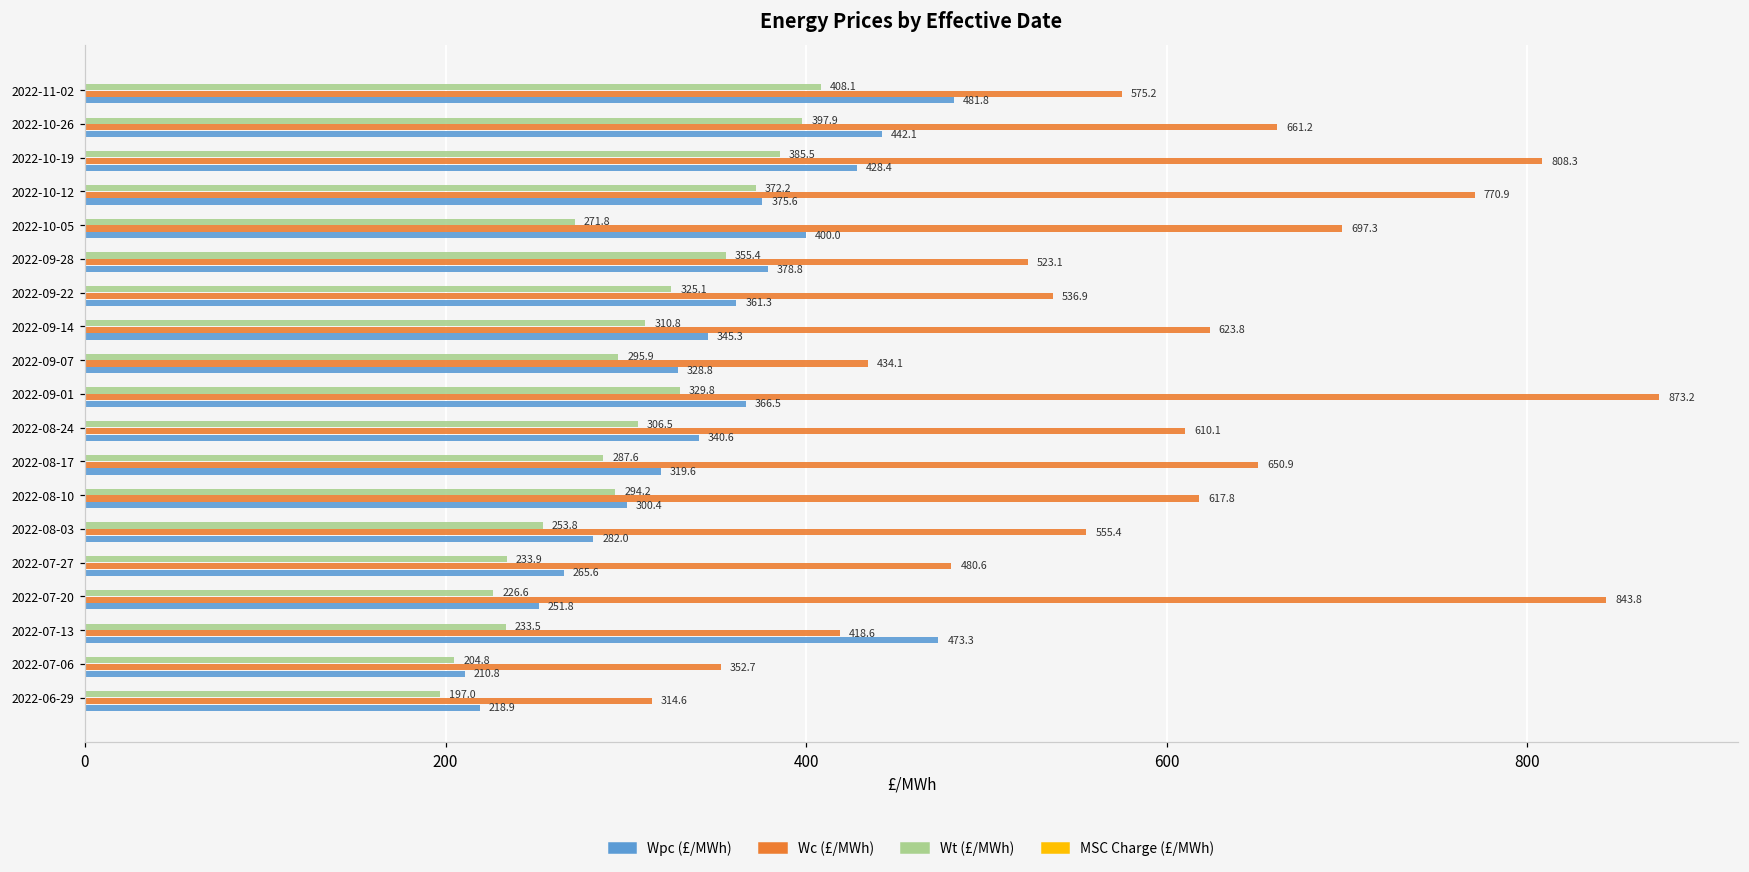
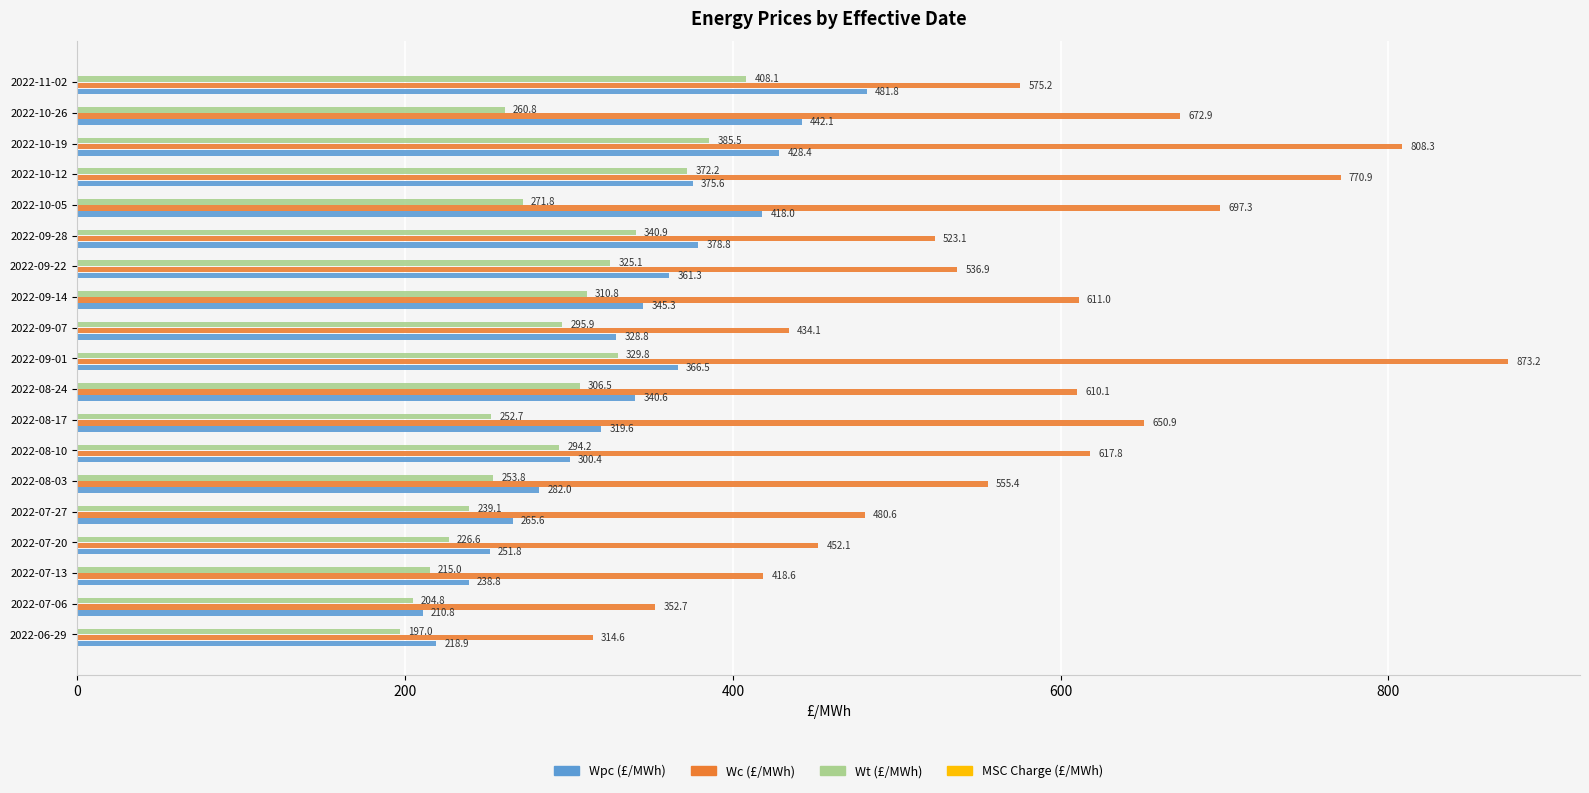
  {
    "Wpc (£/MWh)": {
      "2022-11-02": 481.8,
      "2022-10-26": 442.1,
      "2022-10-19": 428.4,
      "2022-10-12": 375.6,
-     "2022-10-05": 400.0,
+     "2022-10-05": 418.0,
      "2022-09-28": 378.8,
      "2022-09-22": 361.3,
      "2022-09-14": 345.3,
      "2022-09-07": 328.8,
      "2022-09-01": 366.5,
      "2022-08-24": 340.6,
      "2022-08-17": 319.6,
      "2022-08-10": 300.4,
      "2022-08-03": 282.0,
      "2022-07-27": 265.6,
      "2022-07-20": 251.8,
-     "2022-07-13": 473.3,
+     "2022-07-13": 238.8,
      "2022-07-06": 210.8,
      "2022-06-29": 218.9
    },
    "Wc (£/MWh)": {
      "2022-11-02": 575.2,
-     "2022-10-26": 661.2,
+     "2022-10-26": 672.9,
      "2022-10-19": 808.3,
      "2022-10-12": 770.9,
      "2022-10-05": 697.3,
      "2022-09-28": 523.1,
      "2022-09-22": 536.9,
-     "2022-09-14": 623.8,
+     "2022-09-14": 611.0,
      "2022-09-07": 434.1,
      "2022-09-01": 873.2,
      "2022-08-24": 610.1,
      "2022-08-17": 650.9,
      "2022-08-10": 617.8,
      "2022-08-03": 555.4,
      "2022-07-27": 480.6,
-     "2022-07-20": 843.8,
+     "2022-07-20": 452.1,
      "2022-07-13": 418.6,
      "2022-07-06": 352.7,
      "2022-06-29": 314.6
    },
    "Wt (£/MWh)": {
      "2022-11-02": 408.1,
-     "2022-10-26": 397.9,
+     "2022-10-26": 260.8,
      "2022-10-19": 385.5,
      "2022-10-12": 372.2,
      "2022-10-05": 271.8,
-     "2022-09-28": 355.4,
+     "2022-09-28": 340.9,
      "2022-09-22": 325.1,
      "2022-09-14": 310.8,
      "2022-09-07": 295.9,
      "2022-09-01": 329.8,
      "2022-08-24": 306.5,
-     "2022-08-17": 287.6,
+     "2022-08-17": 252.7,
      "2022-08-10": 294.2,
      "2022-08-03": 253.8,
-     "2022-07-27": 233.9,
+     "2022-07-27": 239.1,
      "2022-07-20": 226.6,
-     "2022-07-13": 233.5,
+     "2022-07-13": 215.0,
      "2022-07-06": 204.8,
      "2022-06-29": 197.0
    },
    "MSC Charge (£/MWh)": {
      "2022-11-02": 0,
      "2022-10-26": 0,
      "2022-10-19": 0,
      "2022-10-12": 0,
      "2022-10-05": 0,
      "2022-09-28": 0,
      "2022-09-22": 0,
      "2022-09-14": 0,
      "2022-09-07": 0,
      "2022-09-01": 0,
      "2022-08-24": 0,
      "2022-08-17": 0,
      "2022-08-10": 0,
      "2022-08-03": 0,
      "2022-07-27": 0,
      "2022-07-20": 0,
      "2022-07-13": 0,
      "2022-07-06": 0,
      "2022-06-29": 0
    }
  }
